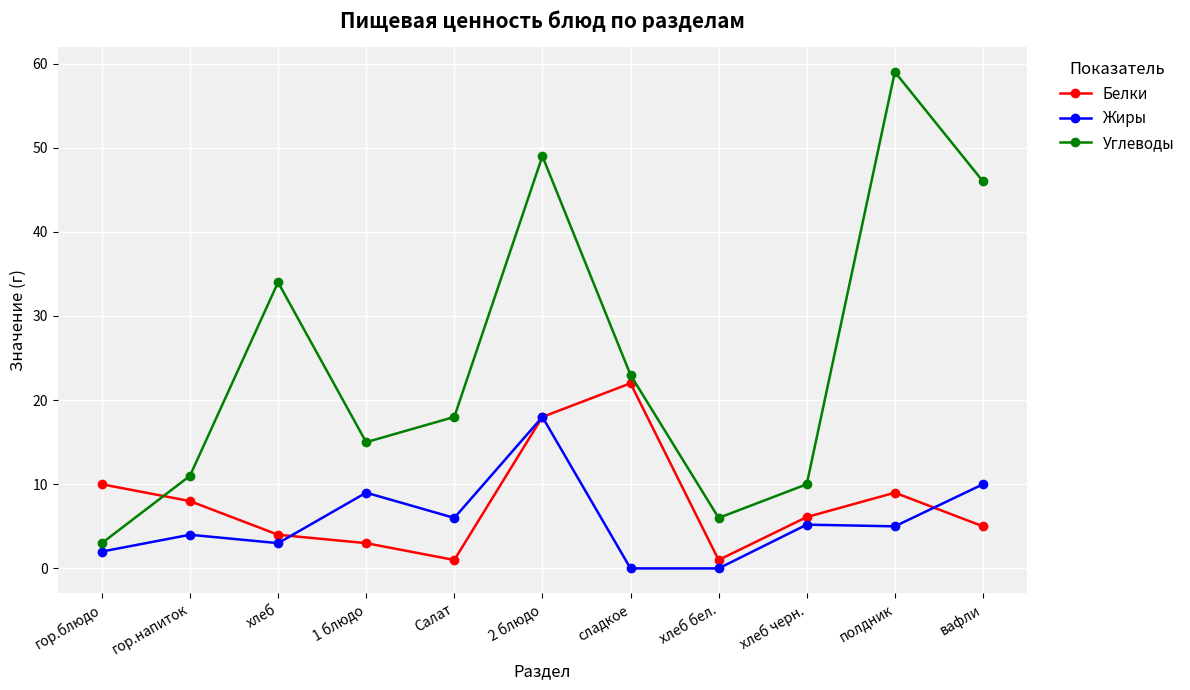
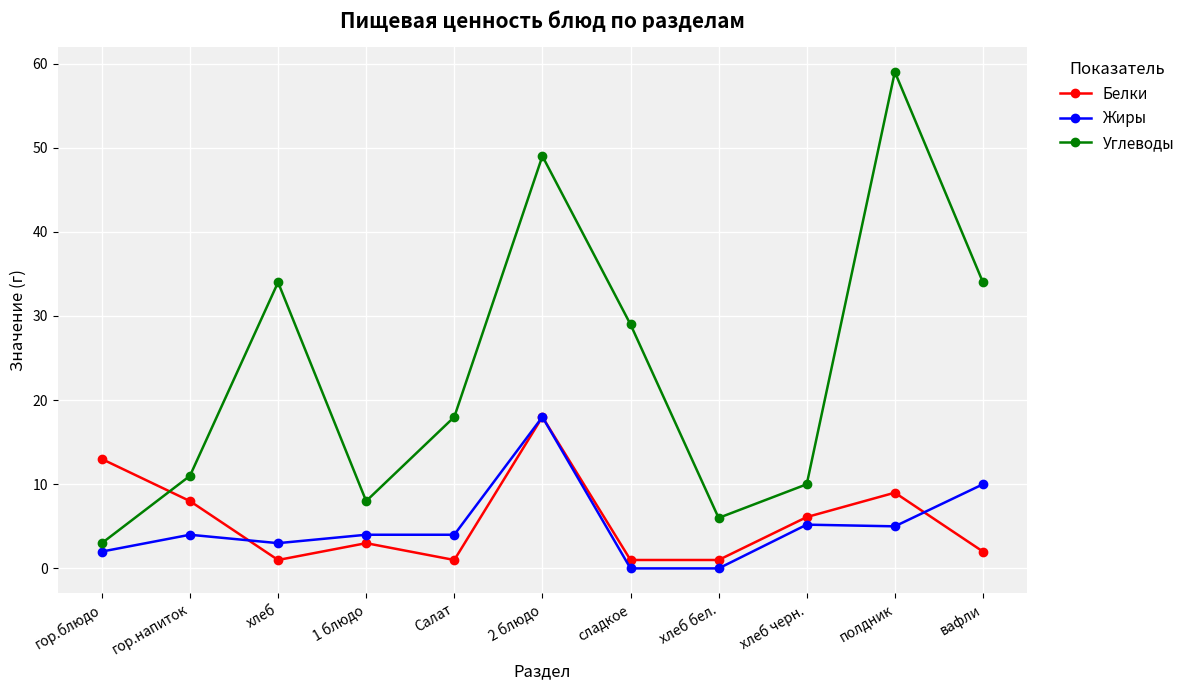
  {
    "Белки": {
-     "гор.блюдо": 10,
+     "гор.блюдо": 13,
      "гор.напиток": 8,
-     "хлеб": 4,
+     "хлеб": 1,
      "1 блюдо": 3,
      "Салат": 1,
-     "сладкое": 22,
+     "сладкое": 1,
      "хлеб бел.": 1,
      "хлеб черн.": 6,
      "полдник": 9,
-     "вафли": 5
+     "вафли": 2
    },
    "Жиры": {
      "гор.блюдо": 2,
      "гор.напиток": 4,
      "хлеб": 3,
-     "1 блюдо": 9,
-     "Салат": 6,
+     "1 блюдо": 4,
+     "Салат": 4,
      "сладкое": 0,
      "хлеб бел.": 0,
      "хлеб черн.": 5,
      "полдник": 5,
      "вафли": 10
    },
    "Углеводы": {
      "гор.блюдо": 3,
      "гор.напиток": 11,
      "хлеб": 34,
-     "1 блюдо": 15,
+     "1 блюдо": 8,
      "Салат": 18,
      "2 блюдо": 49,
-     "сладкое": 23,
+     "сладкое": 29,
      "хлеб бел.": 6,
      "хлеб черн.": 10,
      "полдник": 59,
-     "вафли": 46
+     "вафли": 34
    }
  }
